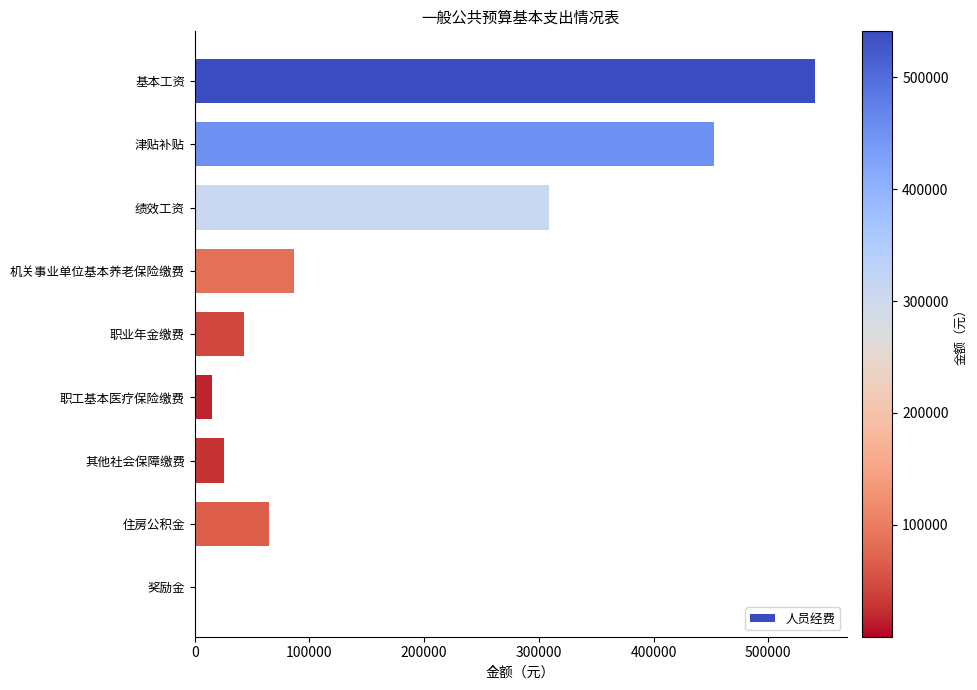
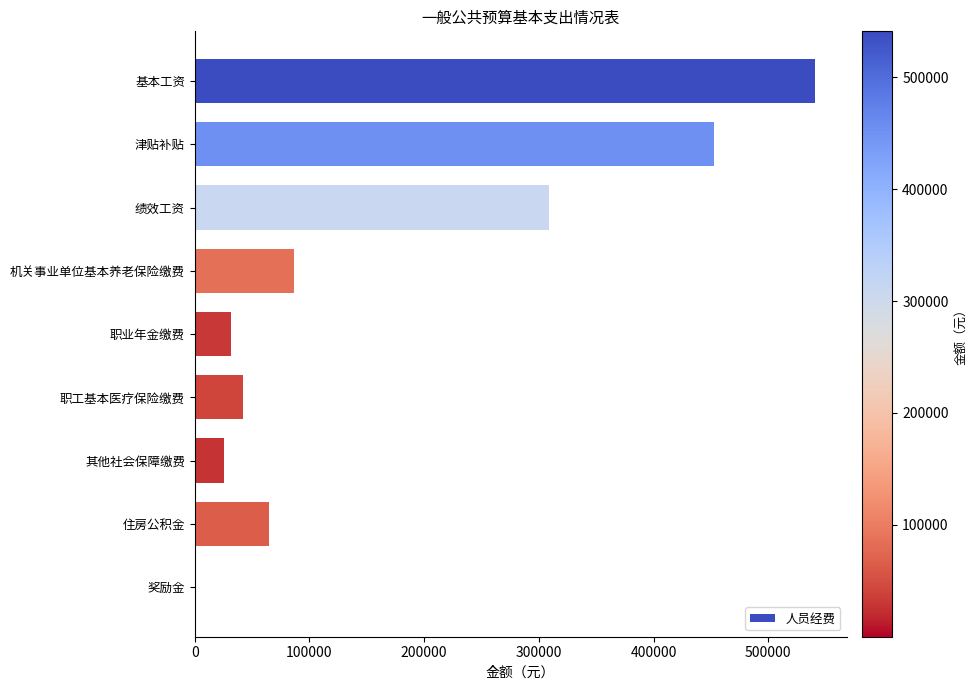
  {
    "基本工资": 541000,
    "津贴补贴": 453000,
    "绩效工资": 309000,
    "机关事业单位基本养老保险缴费": 87000,
-   "职业年金缴费": 43000,
-   "职工基本医疗保险缴费": 15000,
+   "职业年金缴费": 31000,
+   "职工基本医疗保险缴费": 42000,
    "其他社会保障缴费": 26000,
    "住房公积金": 65000
  }
